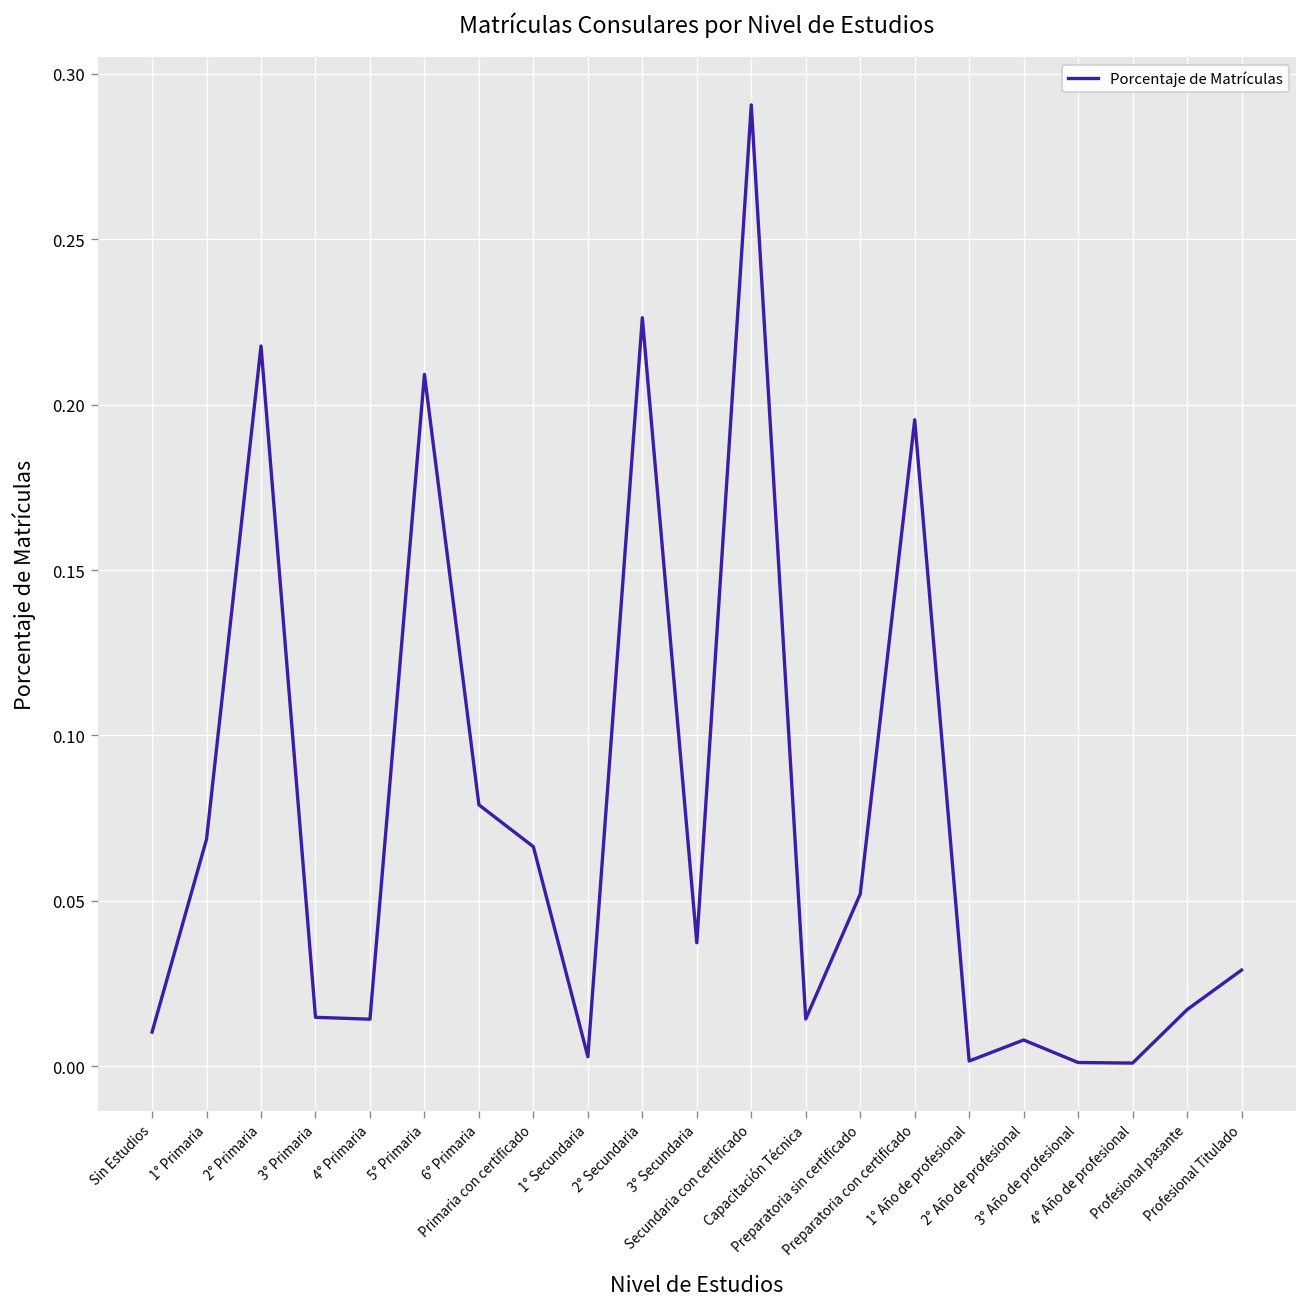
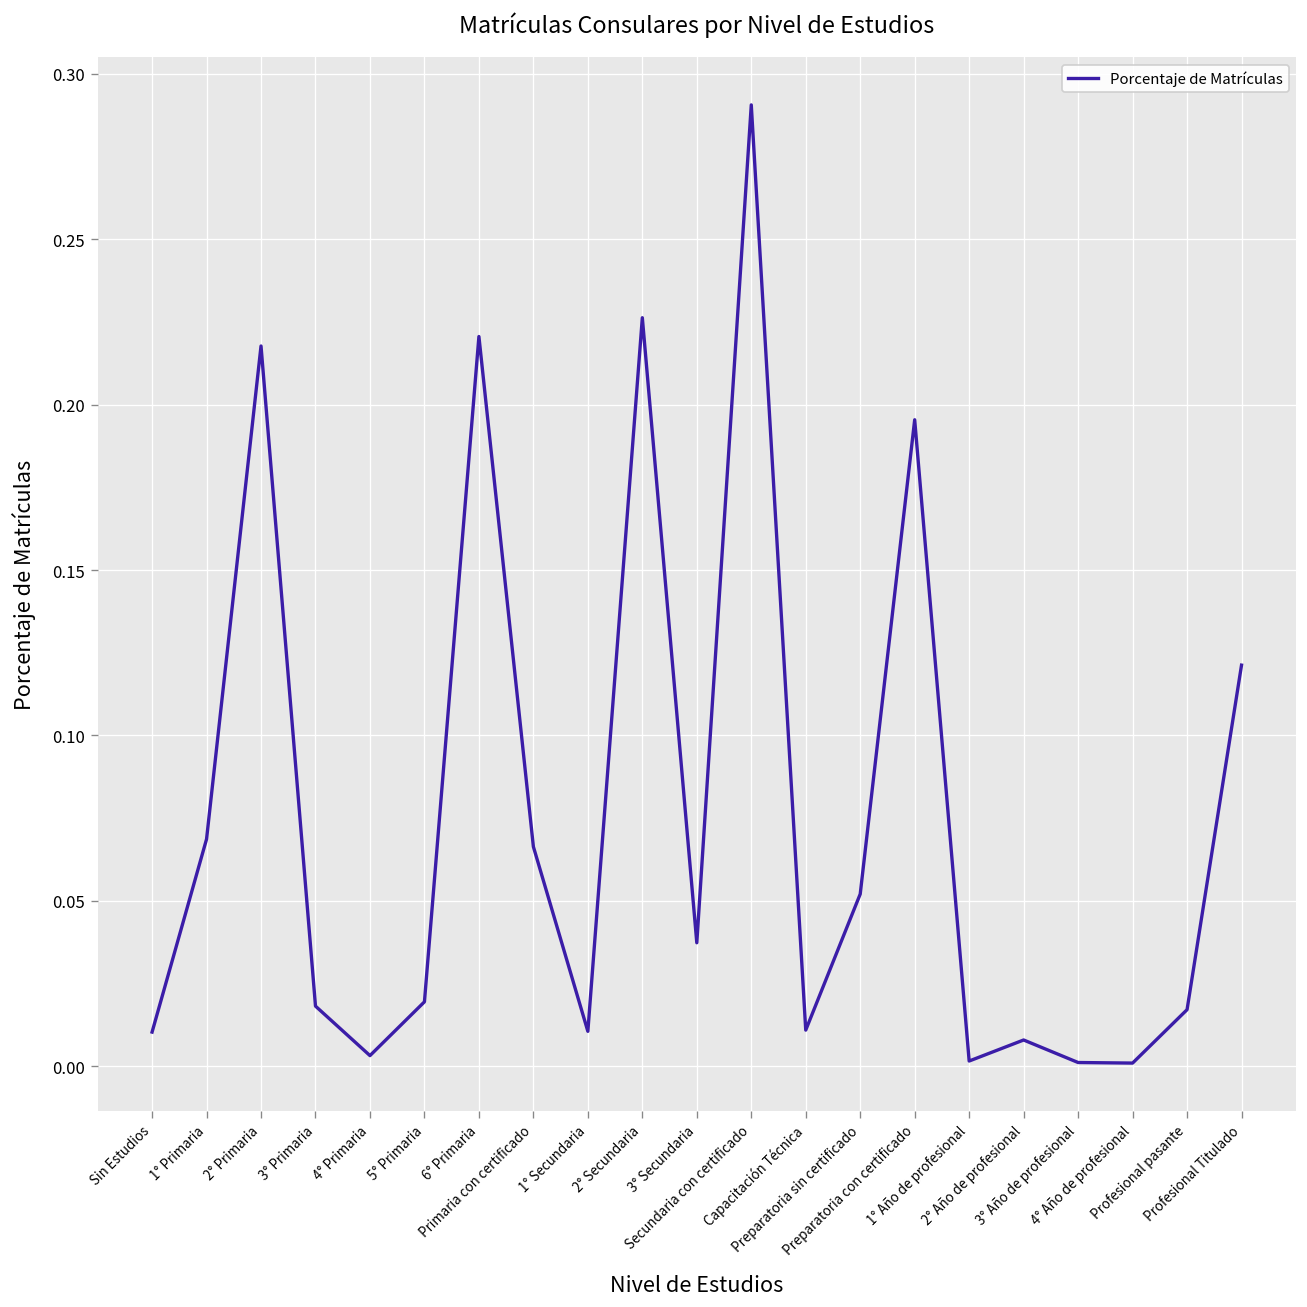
  {
    "Sin Estudios": 0.010,
    "1° Primaria": 0.069,
    "2° Primaria": 0.218,
-   "3° Primaria": 0.015,
-   "4° Primaria": 0.014,
-   "5° Primaria": 0.209,
-   "6° Primaria": 0.079,
+   "3° Primaria": 0.018,
+   "4° Primaria": 0.003,
+   "5° Primaria": 0.019,
+   "6° Primaria": 0.221,
    "Primaria con certificado": 0.066,
-   "1° Secundaria": 0.003,
+   "1° Secundaria": 0.011,
    "2° Secundaria": 0.226,
    "3° Secundaria": 0.037,
    "Secundaria con certificado": 0.291,
-   "Capacitación Técnica": 0.014,
+   "Capacitación Técnica": 0.011,
    "Preparatoria sin certificado": 0.052,
    "Preparatoria con certificado": 0.195,
    "1° Año de profesional": 0.002,
    "2° Año de profesional": 0.008,
    "3° Año de profesional": 0.001,
    "4° Año de profesional": 0.001,
    "Profesional pasante": 0.017,
-   "Profesional Titulado": 0.029
+   "Profesional Titulado": 0.121
  }
